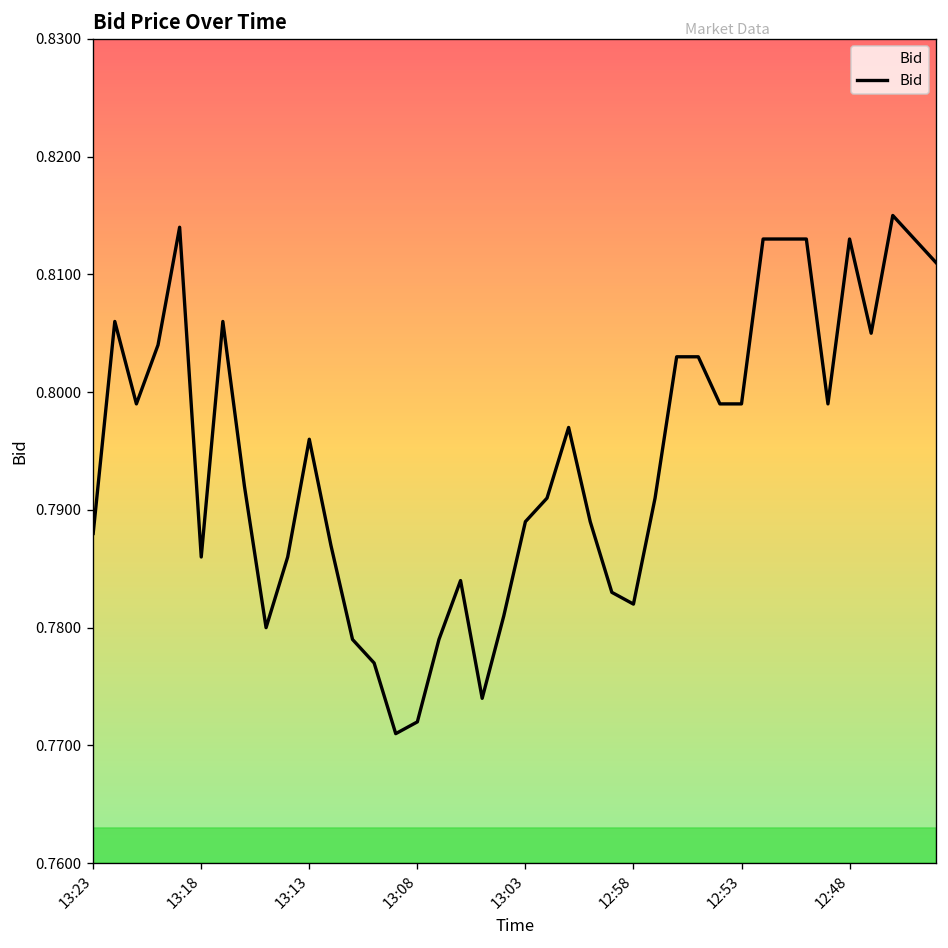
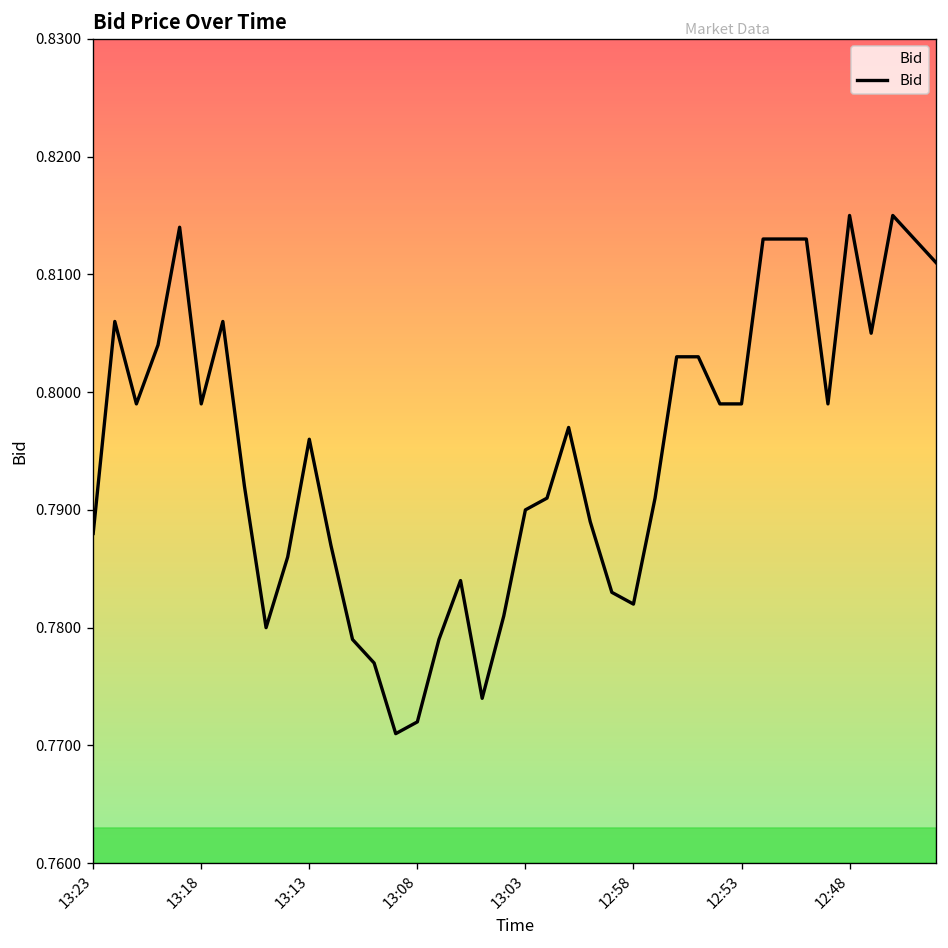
  {
    "13:23": 0.788,
-   "13:18": 0.786,
+   "13:18": 0.799,
    "13:13": 0.796,
    "13:08": 0.772,
-   "13:03": 0.789,
+   "13:03": 0.790,
    "12:58": 0.782,
    "12:53": 0.799,
-   "12:48": 0.813
+   "12:48": 0.815
  }
